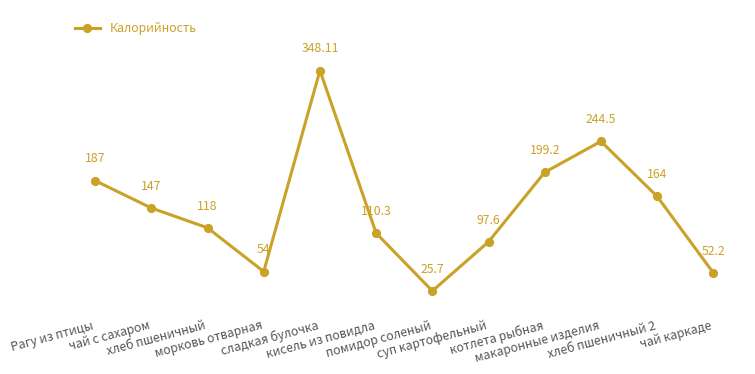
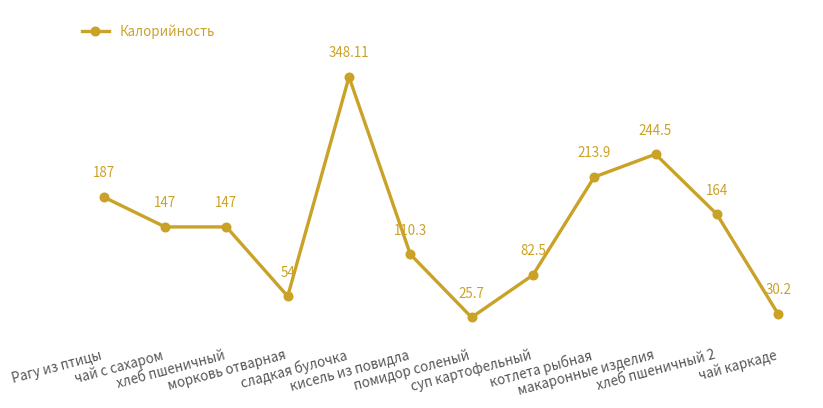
  {
    "Рагу из птицы": 187,
    "чай с сахаром": 147,
-   "хлеб пшеничный": 118,
+   "хлеб пшеничный": 147,
    "морковь отварная": 54,
    "сладкая булочка": 348.11,
    "кисель из повидла": 110.3,
    "помидор соленый": 25.7,
-   "суп картофельный": 97.6,
-   "котлета рыбная": 199.2,
+   "суп картофельный": 82.5,
+   "котлета рыбная": 213.9,
    "макаронные изделия": 244.5,
    "хлеб пшеничный 2": 164,
-   "чай каркаде": 52.2
+   "чай каркаде": 30.2
  }
